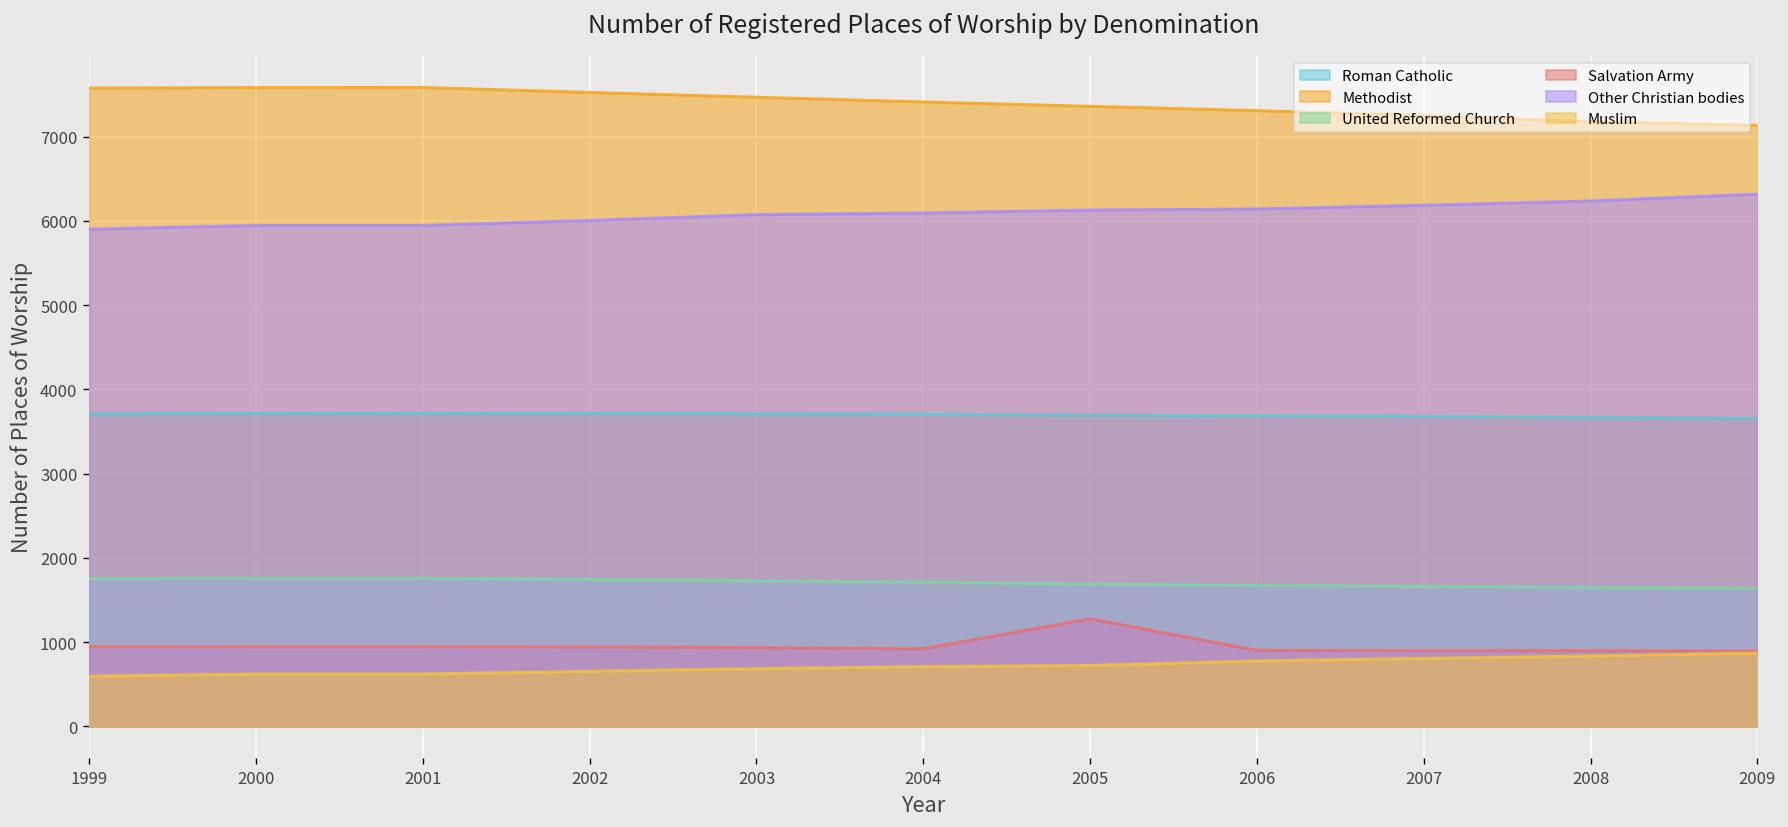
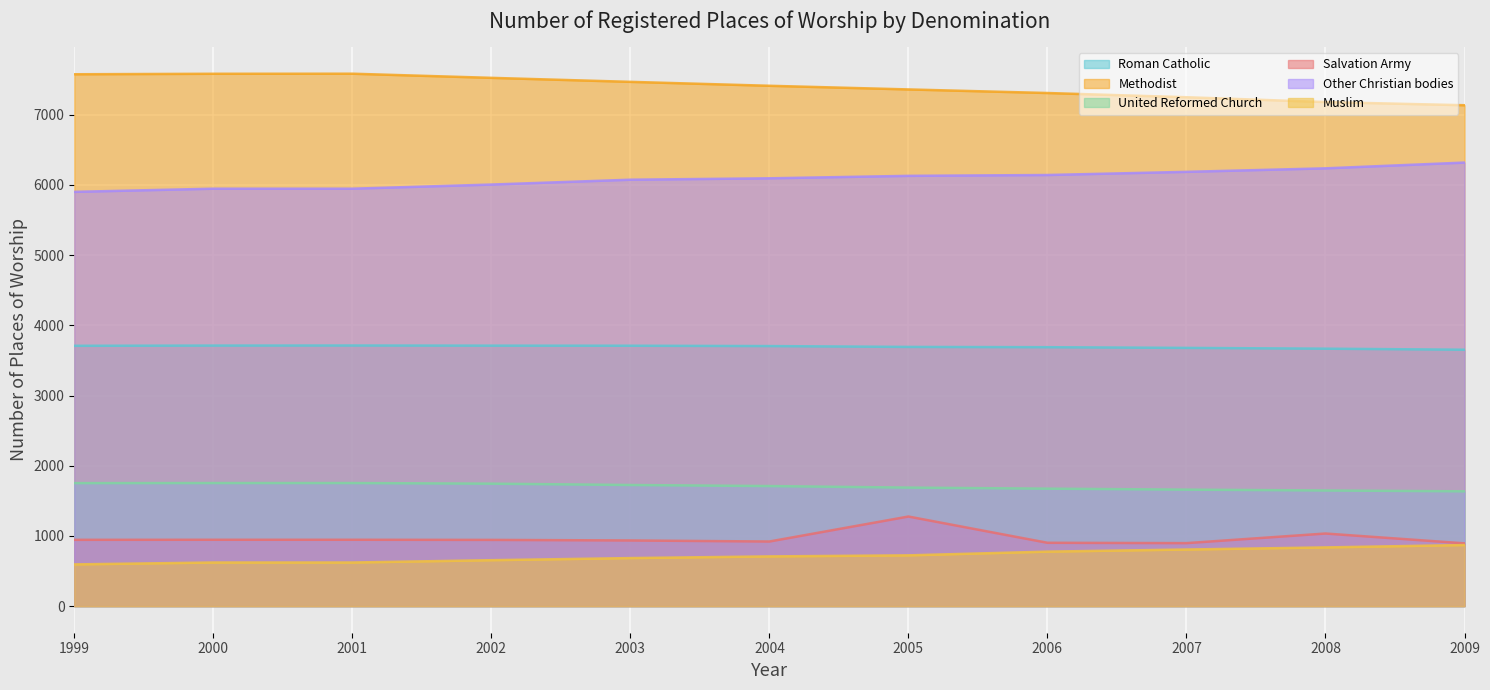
  {
    "Salvation Army": {
      "1999": 900,
      "2000": 900,
      "2001": 900,
      "2002": 900,
      "2003": 900,
      "2004": 900,
      "2005": 1300,
      "2006": 900,
      "2007": 900,
-     "2008": 900
+     "2008": 1000
    },
    "Other Christian bodies": {
      "1999": 5900,
      "2000": 5900,
      "2001": 5900,
      "2002": 6000,
      "2003": 6100,
      "2004": 6100,
      "2005": 6100,
      "2006": 6100,
      "2007": 6200,
      "2008": 6200,
      "2009": 6300
    }
  }
